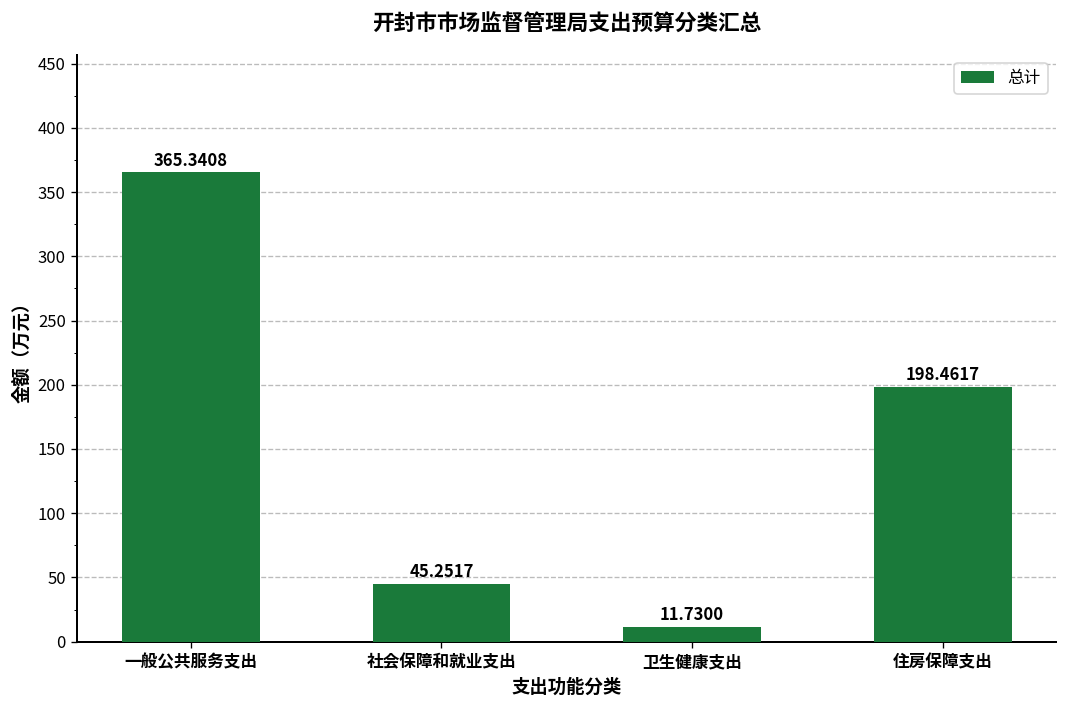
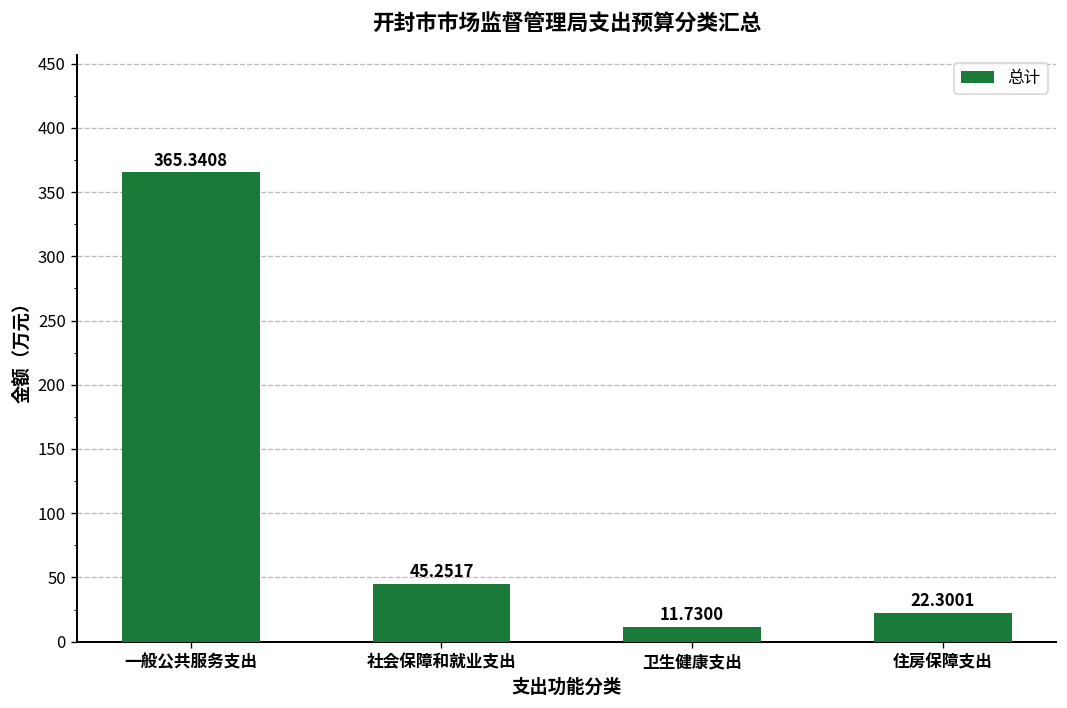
  {
    "一般公共服务支出": 365.3408,
    "社会保障和就业支出": 45.2517,
    "卫生健康支出": 11.7300,
-   "住房保障支出": 198.4617
+   "住房保障支出": 22.3001
  }
